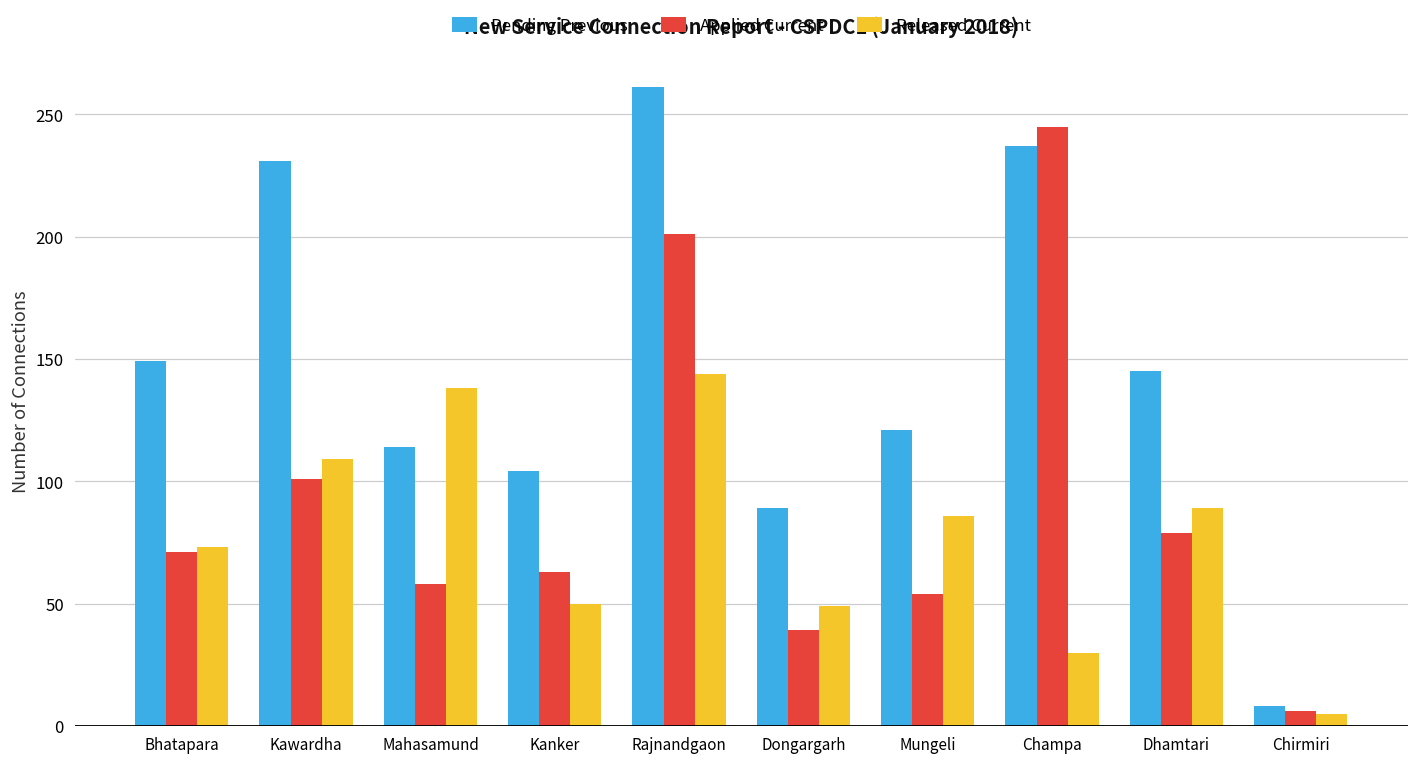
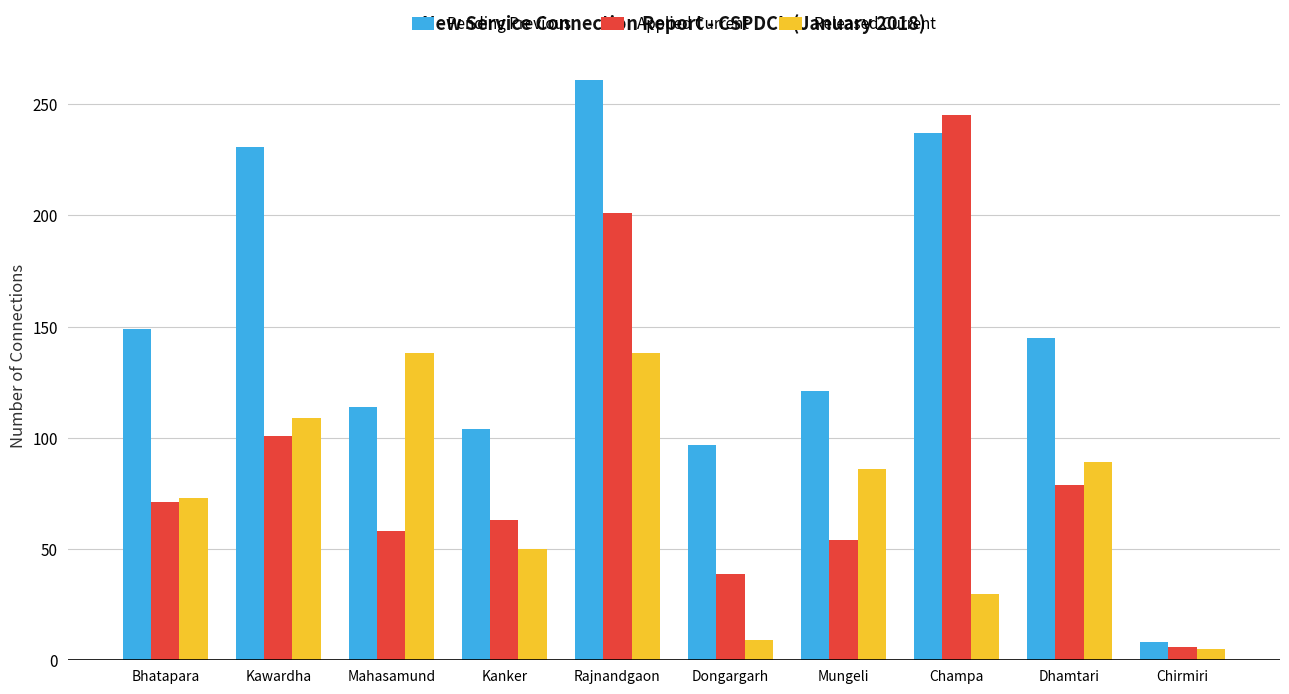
  {
    "Pending Previous": {
      "Bhatapara": 149,
      "Kawardha": 231,
      "Mahasamund": 114,
      "Kanker": 104,
      "Rajnandgaon": 261,
-     "Dongargarh": 89,
+     "Dongargarh": 97,
      "Mungeli": 121,
      "Champa": 237,
      "Dhamtari": 145,
      "Chirmiri": 8
    },
    "Applied Current": {
      "Bhatapara": 71,
      "Kawardha": 101,
      "Mahasamund": 58,
      "Kanker": 63,
      "Rajnandgaon": 201,
      "Dongargarh": 39,
      "Mungeli": 54,
      "Champa": 245,
      "Dhamtari": 79,
      "Chirmiri": 6
    },
    "Released Current": {
      "Bhatapara": 73,
      "Kawardha": 109,
      "Mahasamund": 138,
      "Kanker": 50,
-     "Rajnandgaon": 144,
-     "Dongargarh": 49,
+     "Rajnandgaon": 138,
+     "Dongargarh": 9,
      "Mungeli": 86,
      "Champa": 30,
      "Dhamtari": 89,
      "Chirmiri": 5
    }
  }
